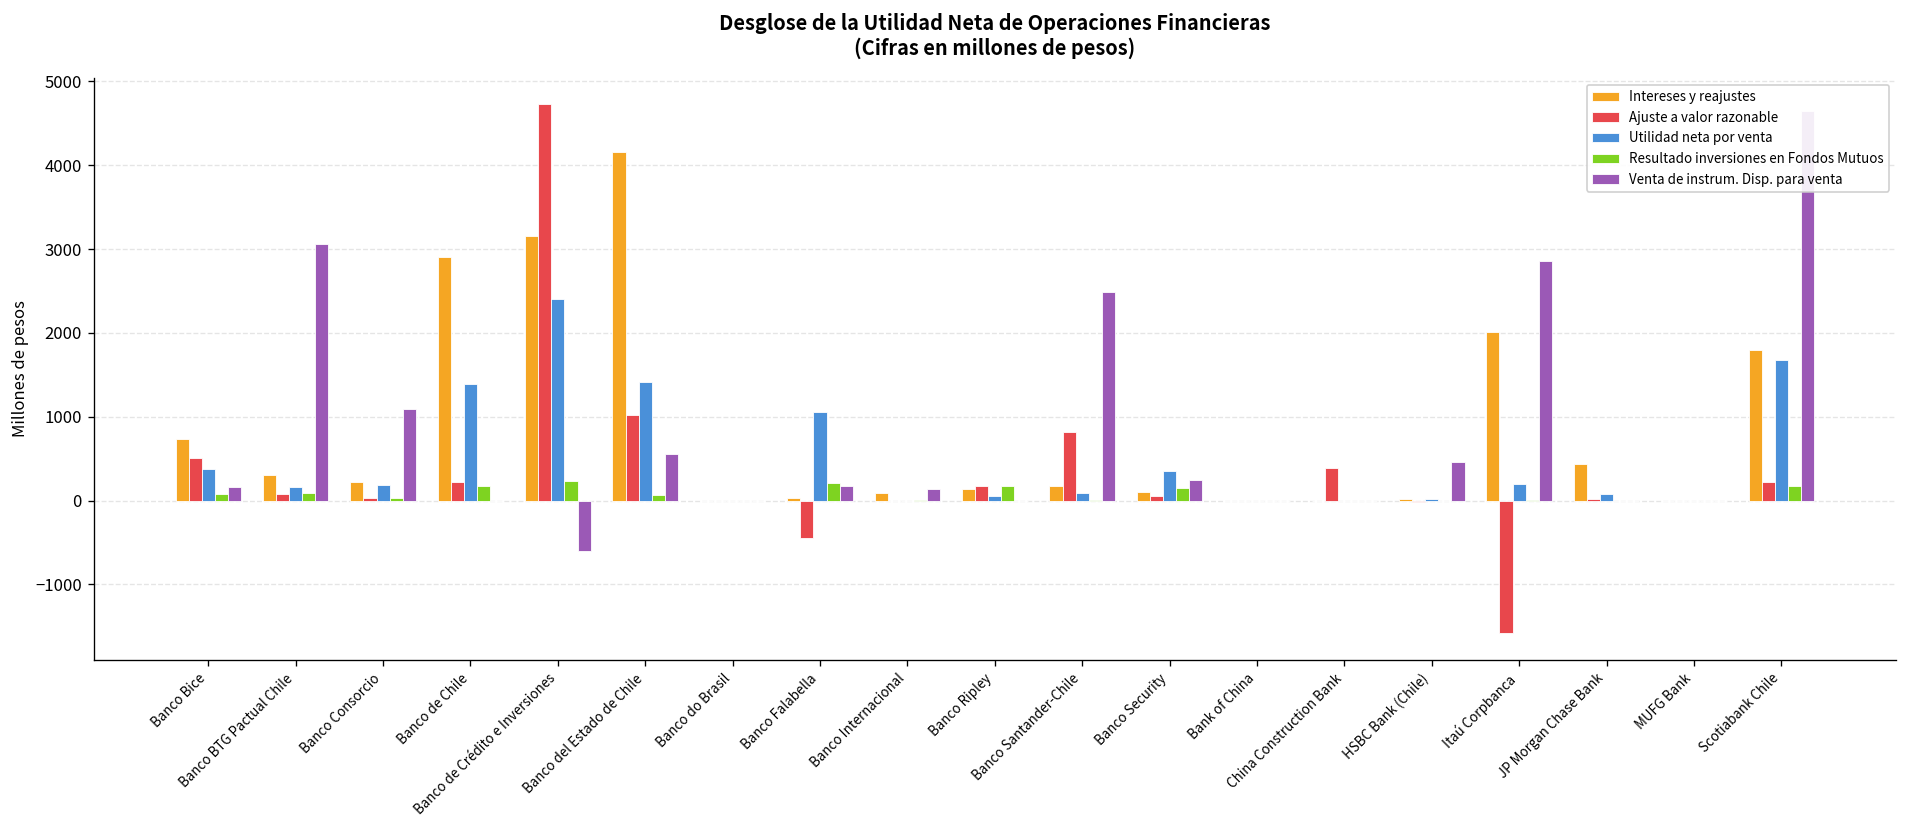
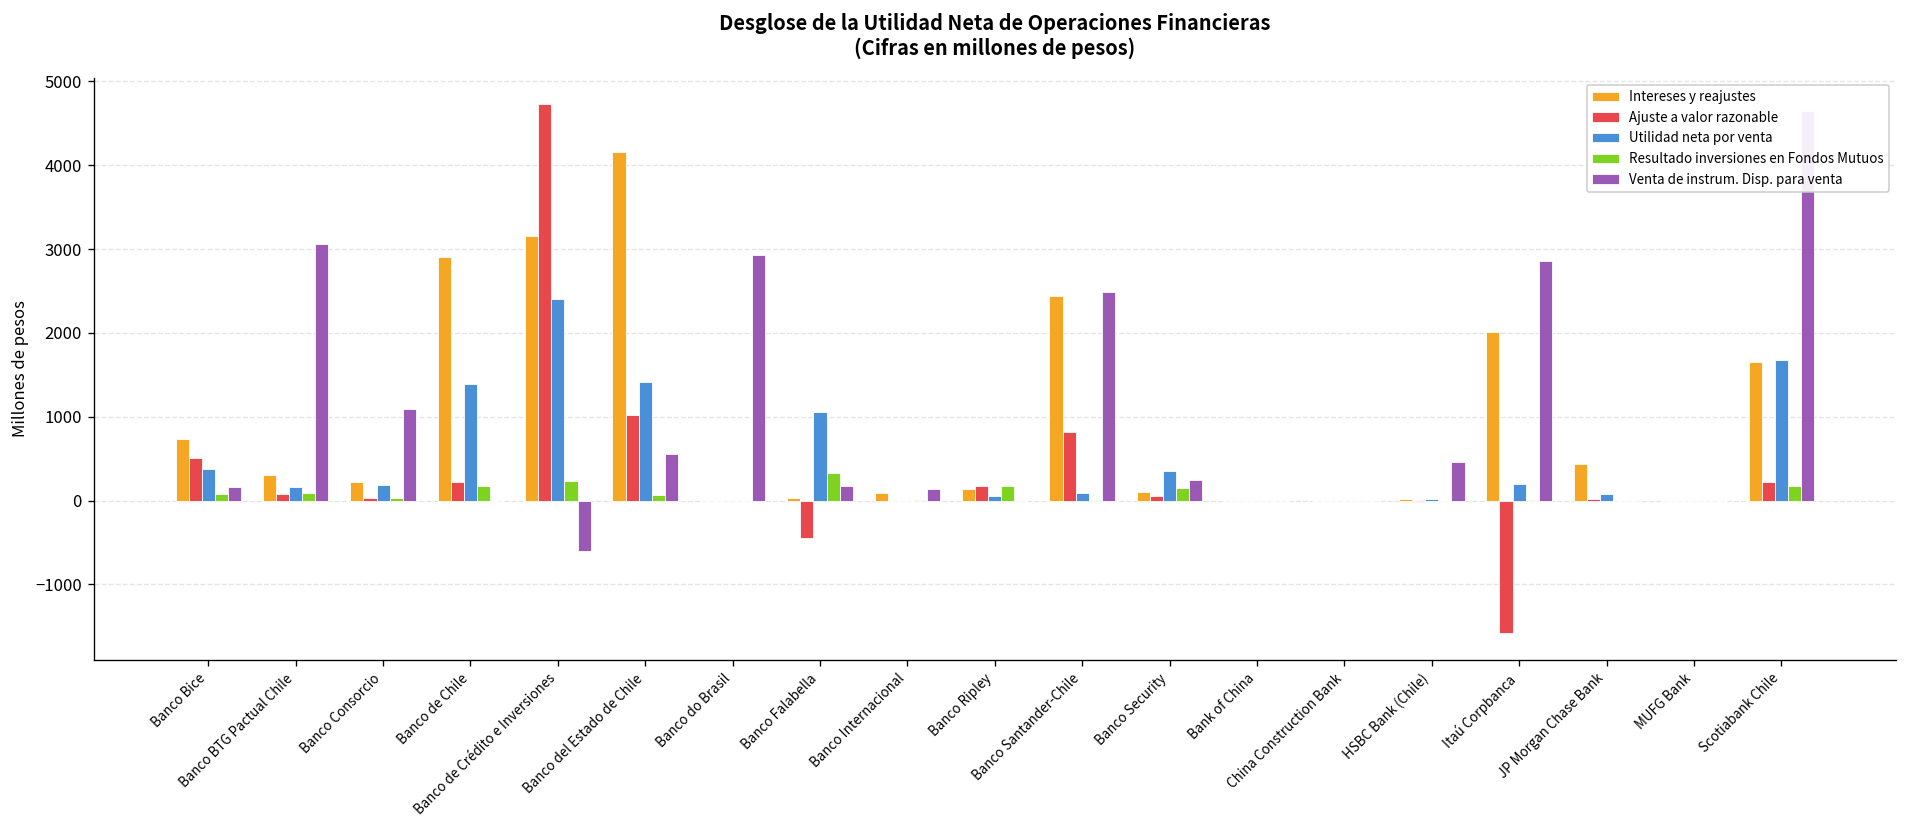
  {
    "Intereses y reajustes": {
      "Banco Bice": 700,
      "Banco BTG Pactual Chile": 300,
      "Banco Consorcio": 200,
      "Banco de Chile": 2900,
      "Banco de Crédito e Inversiones": 3200,
      "Banco del Estado de Chile": 4200,
      "Banco do Brasil": 0,
      "Banco Internacional": 100,
      "Banco Ripley": 100,
-     "Banco Santander-Chile": 200,
+     "Banco Santander-Chile": 2400,
      "Banco Security": 100,
      "Bank of China": 0,
      "China Construction Bank": 0,
      "Itaú Corpbanca": 2000,
      "JP Morgan Chase Bank": 400,
      "MUFG Bank": 0,
-     "Scotiabank Chile": 1800
+     "Scotiabank Chile": 1700
    },
    "Ajuste a valor razonable": {
      "Banco Bice": 500,
      "Banco BTG Pactual Chile": 100,
      "Banco de Chile": 200,
      "Banco de Crédito e Inversiones": 4700,
      "Banco del Estado de Chile": 1000,
      "Banco do Brasil": 0,
      "Banco Falabella": -400,
      "Banco Internacional": 0,
      "Banco Ripley": 200,
      "Banco Santander-Chile": 800,
      "Banco Security": 100,
      "Bank of China": 0,
-     "China Construction Bank": 400,
+     "China Construction Bank": 0,
      "Itaú Corpbanca": -1600,
      "MUFG Bank": 0,
      "Scotiabank Chile": 200
    },
    "Utilidad neta por venta": {
      "Banco Bice": 400,
      "Banco BTG Pactual Chile": 200,
      "Banco Consorcio": 200,
      "Banco de Chile": 1400,
      "Banco de Crédito e Inversiones": 2400,
      "Banco del Estado de Chile": 1400,
      "Banco do Brasil": 0,
      "Banco Falabella": 1100,
      "Banco Internacional": 0,
      "Banco Ripley": 100,
      "Banco Santander-Chile": 100,
      "Banco Security": 300,
      "Bank of China": 0,
      "China Construction Bank": 0,
      "Itaú Corpbanca": 200,
      "JP Morgan Chase Bank": 100,
      "MUFG Bank": 0,
      "Scotiabank Chile": 1700
    },
    "Resultado inversiones en Fondos Mutuos": {
      "Banco Bice": 100,
      "Banco BTG Pactual Chile": 100,
      "Banco de Chile": 200,
      "Banco de Crédito e Inversiones": 200,
      "Banco del Estado de Chile": 100,
      "Banco do Brasil": 0,
-     "Banco Falabella": 200,
+     "Banco Falabella": 300,
      "Banco Ripley": 200,
      "Banco Security": 100,
      "Bank of China": 0,
      "China Construction Bank": 0,
      "HSBC Bank (Chile)": 0,
      "JP Morgan Chase Bank": 0,
      "MUFG Bank": 0,
      "Scotiabank Chile": 200
    },
    "Venta de instrum. Disp. para venta": {
      "Banco Bice": 200,
      "Banco BTG Pactual Chile": 3100,
      "Banco Consorcio": 1100,
      "Banco de Crédito e Inversiones": -600,
      "Banco del Estado de Chile": 600,
-     "Banco do Brasil": 0,
+     "Banco do Brasil": 2900,
      "Banco Falabella": 200,
      "Banco Internacional": 100,
      "Banco Ripley": 0,
      "Banco Santander-Chile": 2500,
      "Banco Security": 200,
      "Bank of China": 0,
      "China Construction Bank": 0,
      "HSBC Bank (Chile)": 500,
      "Itaú Corpbanca": 2900,
      "JP Morgan Chase Bank": 0,
      "MUFG Bank": 0
    }
  }
